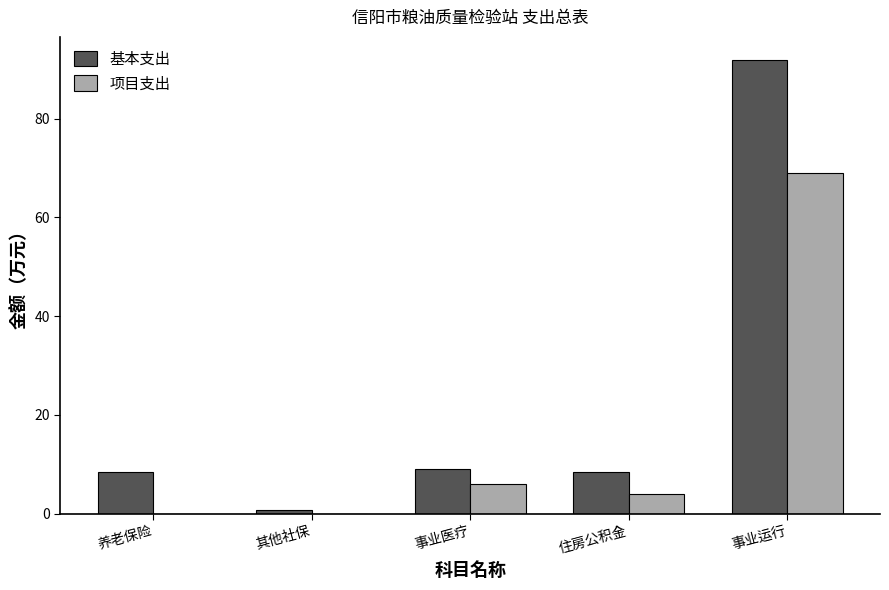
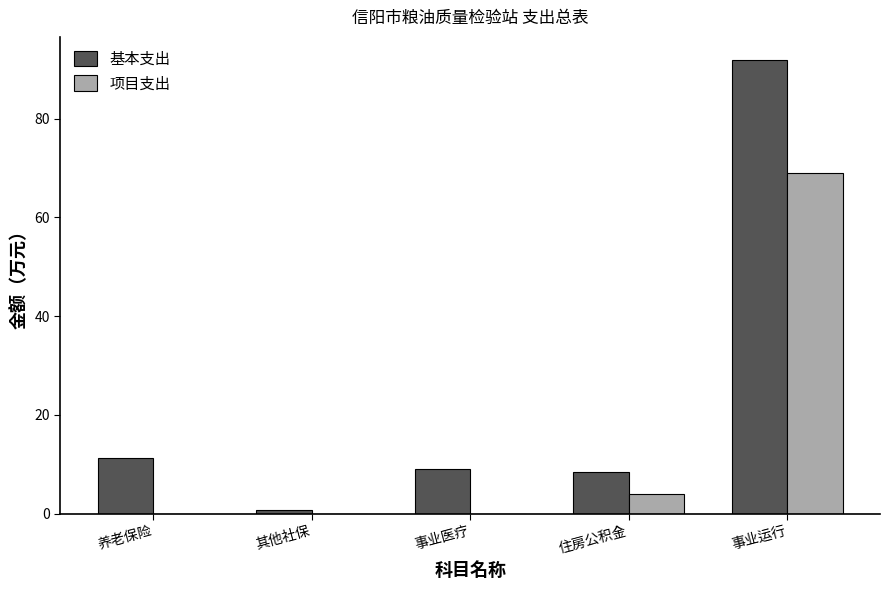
  {
    "基本支出": {
-     "养老保险": 8,
+     "养老保险": 11,
      "其他社保": 1,
      "事业医疗": 9,
      "住房公积金": 8,
      "事业运行": 92
    },
    "项目支出": {
      "养老保险": 0,
      "其他社保": 0,
-     "事业医疗": 6,
+     "事业医疗": 0,
      "住房公积金": 4,
      "事业运行": 69
    }
  }
